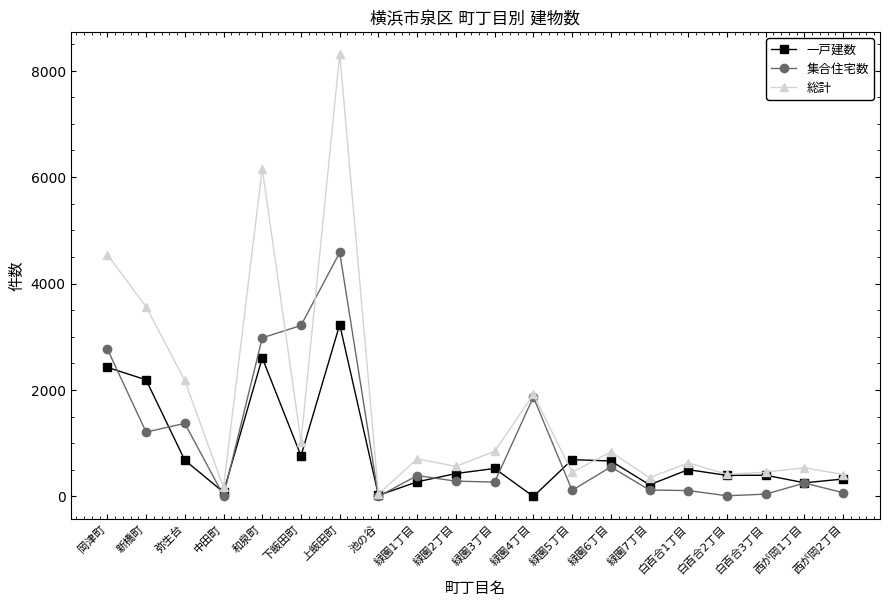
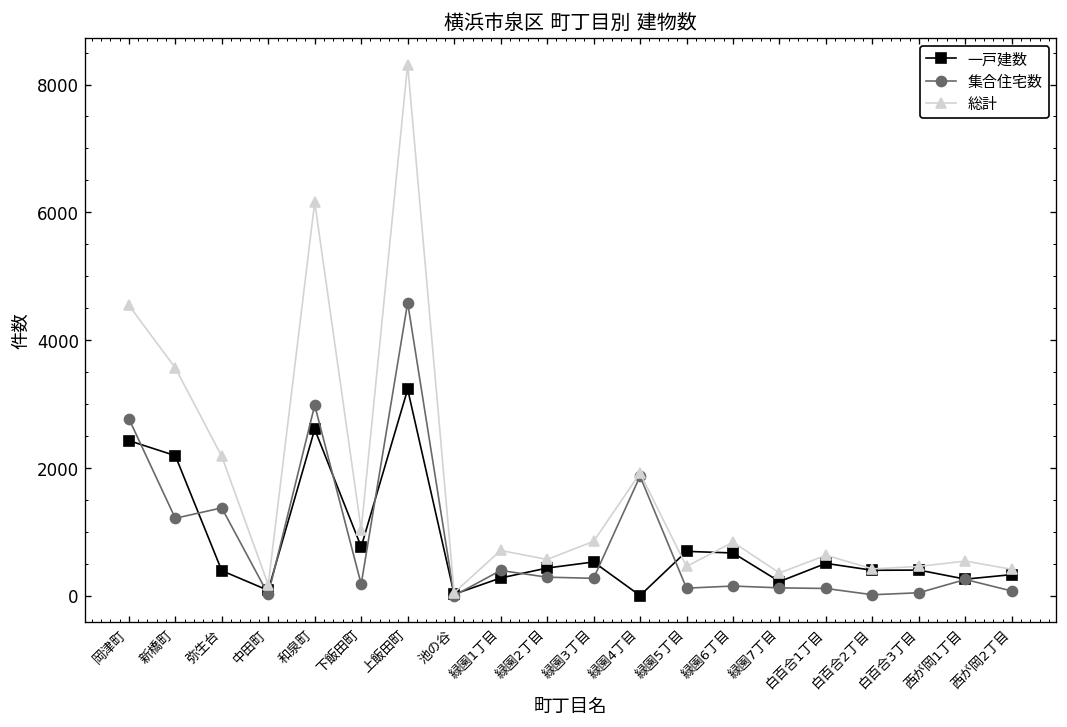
  {
    "一戸建数": {
      "岡津町": 2400,
      "新橋町": 2200,
-     "弥生台": 700,
+     "弥生台": 400,
      "中田町": 100,
      "和泉町": 2600,
      "下飯田町": 800,
      "上飯田町": 3200,
      "緑園1丁目": 300,
      "緑園2丁目": 400,
      "緑園3丁目": 500,
      "緑園4丁目": 0,
      "緑園5丁目": 700,
      "緑園6丁目": 700,
      "緑園7丁目": 200,
      "白百合1丁目": 500,
      "白百合3丁目": 400,
      "西が岡2丁目": 300
    },
    "集合住宅数": {
      "岡津町": 2800,
      "新橋町": 1200,
      "弥生台": 1400,
      "中田町": 0,
      "和泉町": 3000,
-     "下飯田町": 3200,
+     "下飯田町": 200,
      "上飯田町": 4600,
      "緑園1丁目": 400,
      "緑園2丁目": 300,
      "緑園3丁目": 300,
      "緑園4丁目": 1900,
      "緑園5丁目": 100,
-     "緑園6丁目": 600,
+     "緑園6丁目": 100,
      "緑園7丁目": 100,
      "白百合1丁目": 100,
      "白百合2丁目": 0,
      "白百合3丁目": 0,
      "西が岡2丁目": 100
    },
    "総計": {
      "岡津町": 4500,
      "新橋町": 3600,
      "弥生台": 2200,
      "中田町": 200,
      "和泉町": 6200,
      "下飯田町": 1000,
      "上飯田町": 8300,
      "緑園1丁目": 700,
      "緑園2丁目": 600,
      "緑園3丁目": 800,
      "緑園4丁目": 1900,
      "緑園5丁目": 500,
      "緑園6丁目": 800,
      "緑園7丁目": 400,
      "白百合1丁目": 600,
      "白百合3丁目": 500,
      "西が岡1丁目": 500,
      "西が岡2丁目": 400
    }
  }
